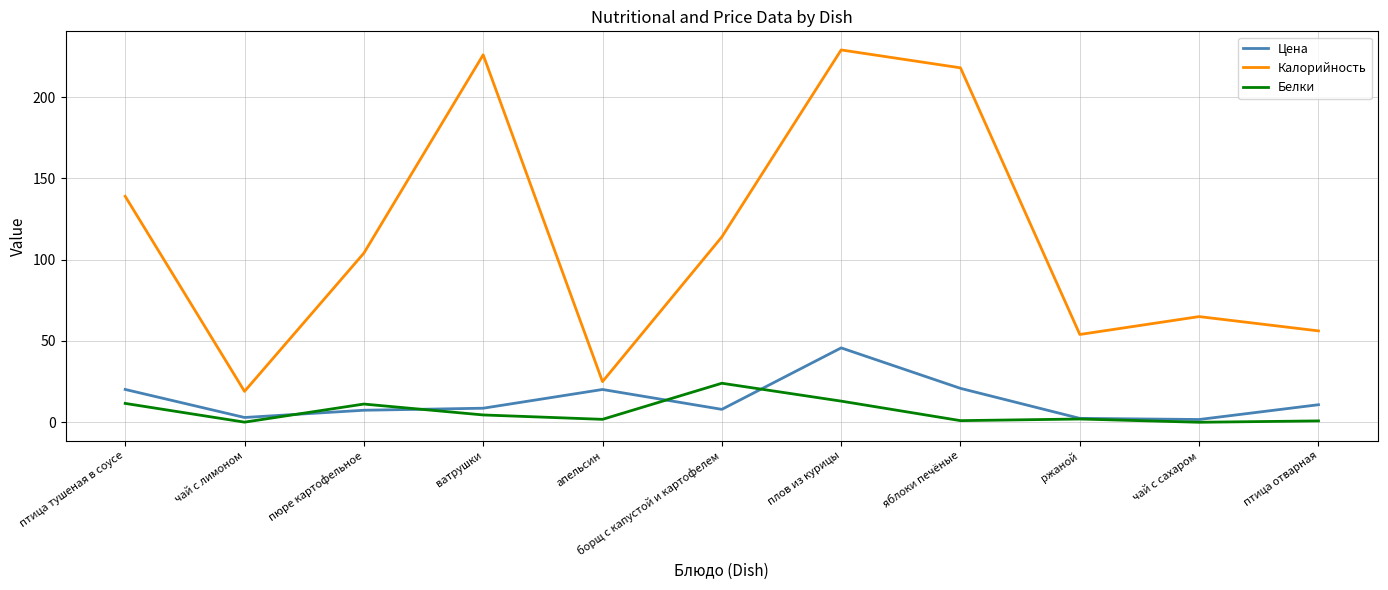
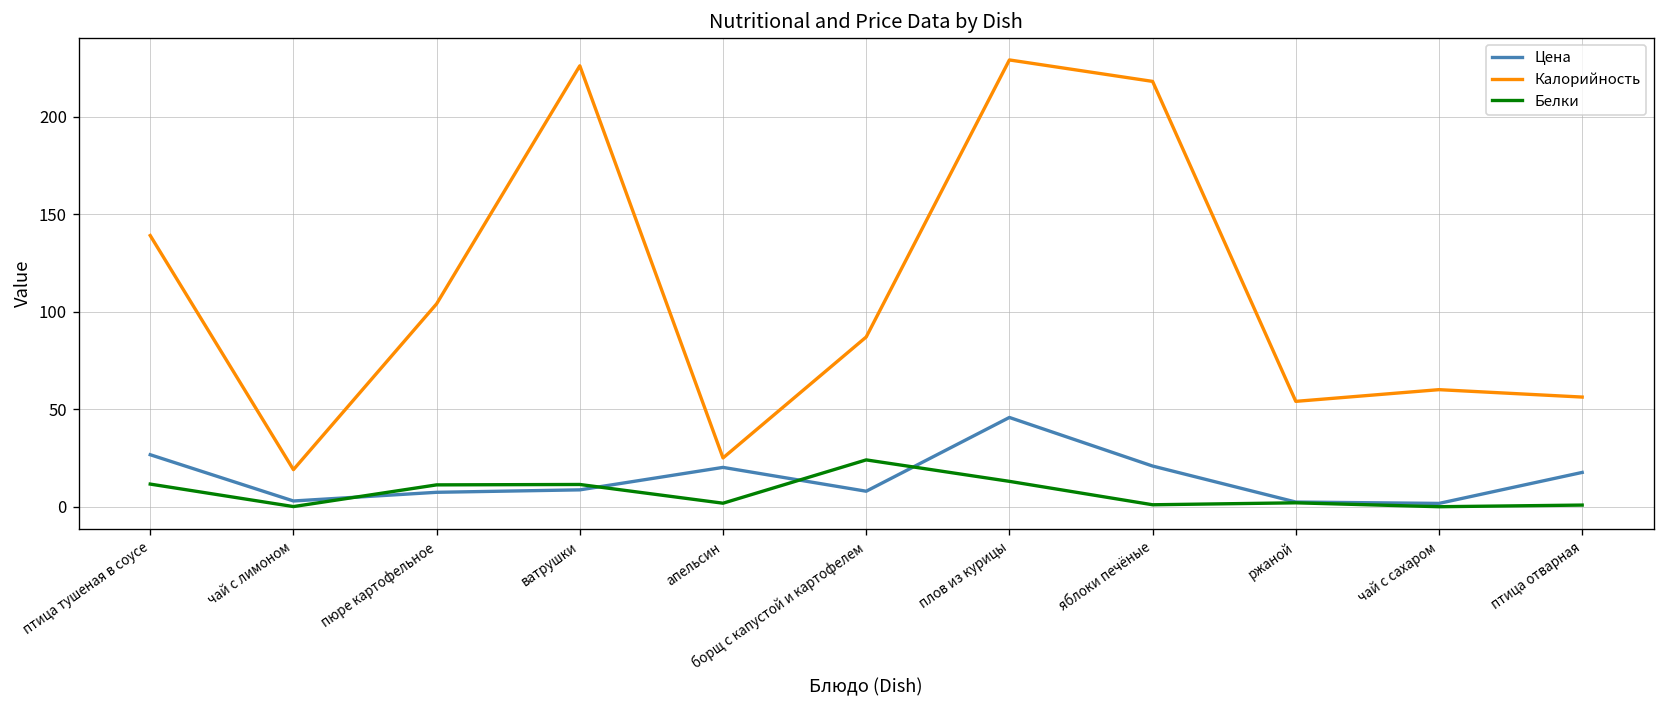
  {
    "Цена": {
-     "птица тушеная в соусе": 20,
+     "птица тушеная в соусе": 27,
      "чай с лимоном": 3,
      "пюре картофельное": 7,
      "ватрушки": 9,
      "апельсин": 20,
      "борщ с капустой и картофелем": 8,
      "плов из курицы": 46,
      "яблоки печёные": 21,
      "чай с сахаром": 2,
-     "птица отварная": 11
+     "птица отварная": 18
    },
    "Калорийность": {
      "птица тушеная в соусе": 139,
      "чай с лимоном": 19,
      "пюре картофельное": 104,
      "ватрушки": 226,
      "апельсин": 25,
-     "борщ с капустой и картофелем": 114,
+     "борщ с капустой и картофелем": 87,
      "плов из курицы": 229,
      "яблоки печёные": 218,
      "ржаной": 54,
-     "чай с сахаром": 65,
+     "чай с сахаром": 60,
      "птица отварная": 56
    },
    "Белки": {
      "птица тушеная в соусе": 12,
      "чай с лимоном": 0,
      "пюре картофельное": 11,
-     "ватрушки": 5,
+     "ватрушки": 11,
      "апельсин": 2,
      "борщ с капустой и картофелем": 24,
      "плов из курицы": 13,
      "яблоки печёные": 1,
      "чай с сахаром": 0,
      "птица отварная": 1
    }
  }
